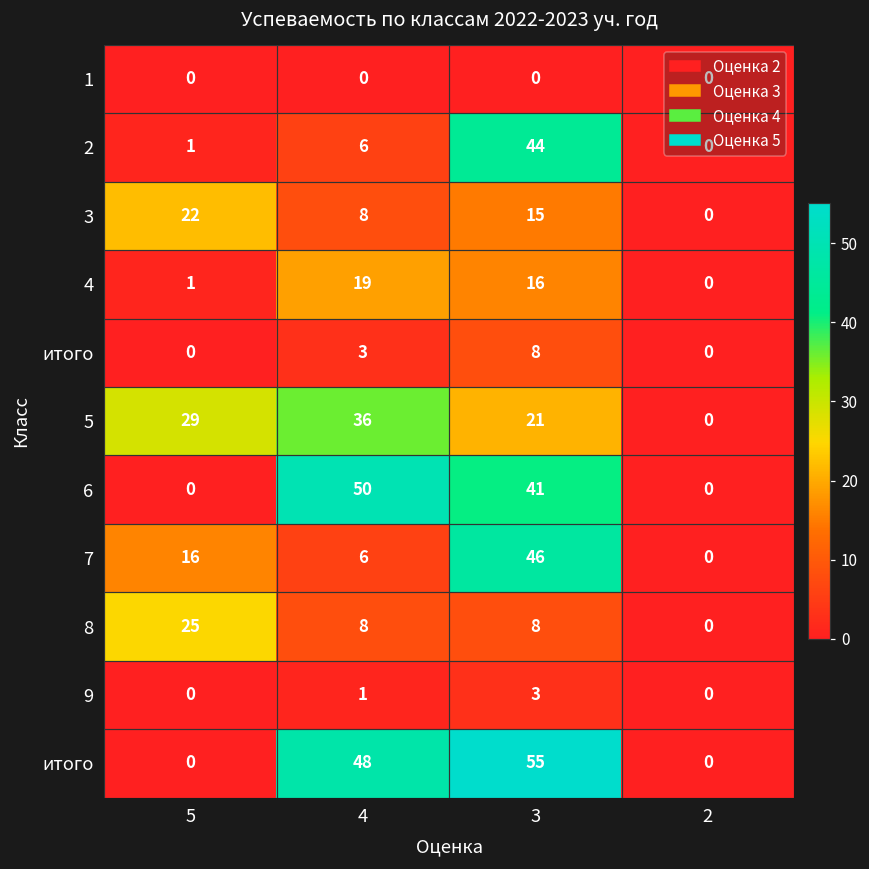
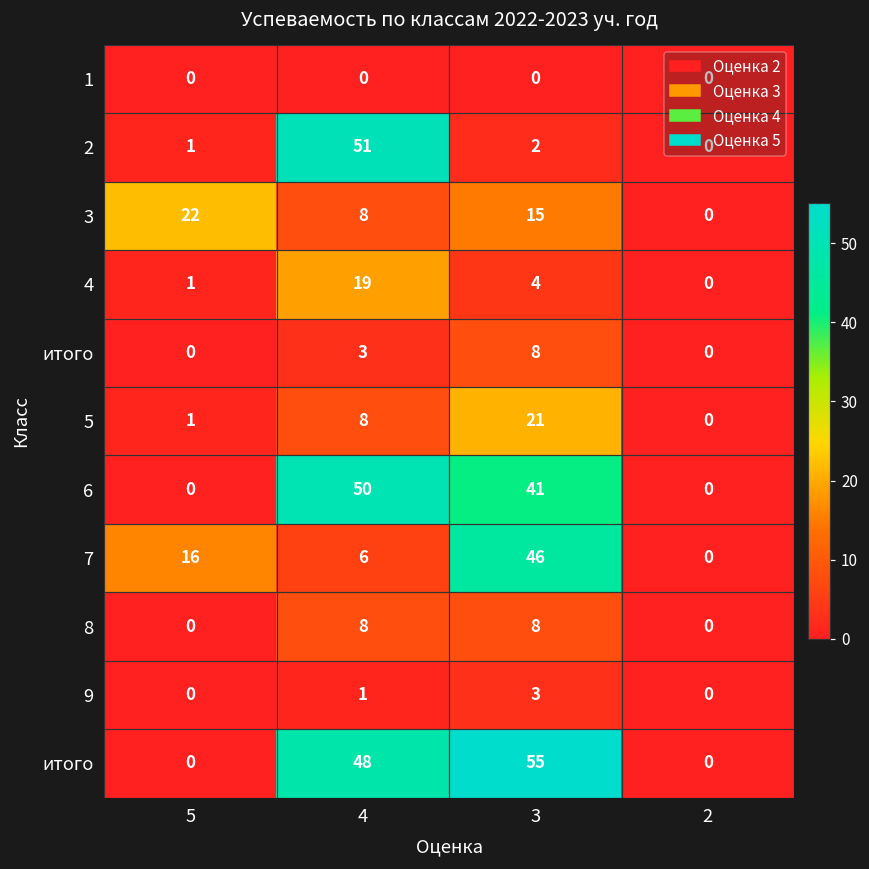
  {
    "1": {
      "5": 0,
      "4": 0,
      "3": 0
    },
    "2": {
      "5": 1,
-     "4": 6,
-     "3": 44
+     "4": 51,
+     "3": 2
    },
    "3": {
      "5": 22,
      "4": 8,
      "3": 15,
      "2": 0
    },
    "4": {
      "5": 1,
      "4": 19,
-     "3": 16,
+     "3": 4,
      "2": 0
    },
    "5": {
-     "5": 29,
-     "4": 36,
+     "5": 1,
+     "4": 8,
      "3": 21,
      "2": 0
    },
    "6": {
      "5": 0,
      "4": 50,
      "3": 41,
      "2": 0
    },
    "7": {
      "5": 16,
      "4": 6,
      "3": 46,
      "2": 0
    },
    "8": {
-     "5": 25,
+     "5": 0,
      "4": 8,
      "3": 8,
      "2": 0
    },
    "9": {
      "5": 0,
      "4": 1,
      "3": 3,
      "2": 0
    }
  }
